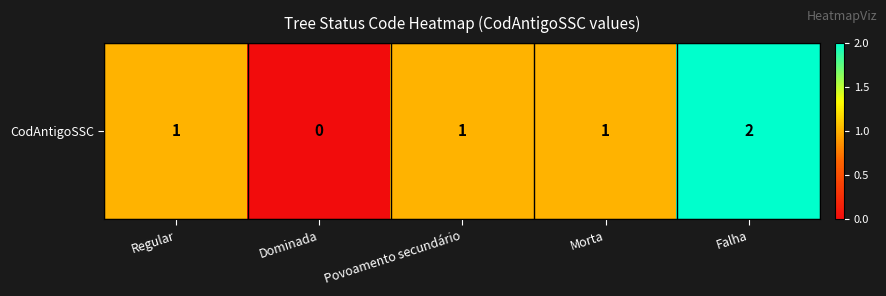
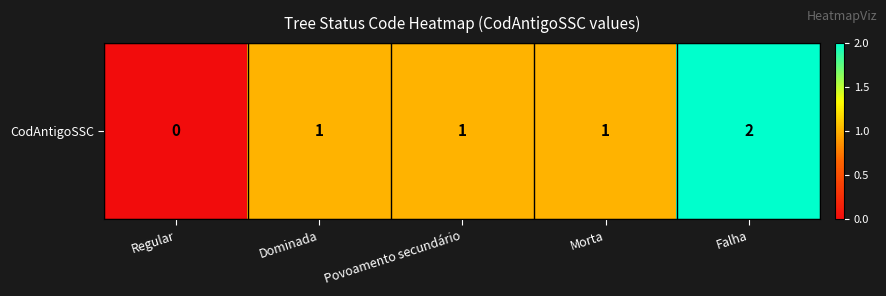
  {
    "CodAntigoSSC": {
-     "Regular": 1,
-     "Dominada": 0,
+     "Regular": 0,
+     "Dominada": 1,
      "Povoamento secundário": 1,
      "Morta": 1,
      "Falha": 2
    }
  }
